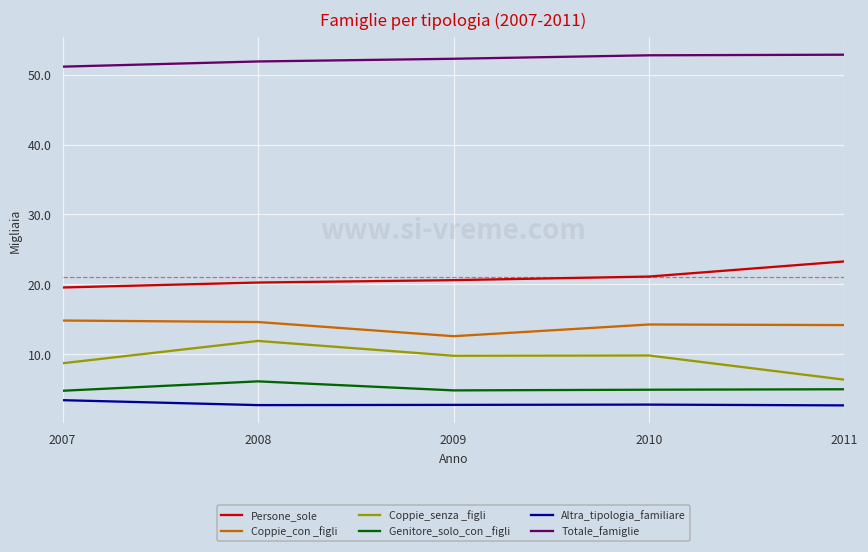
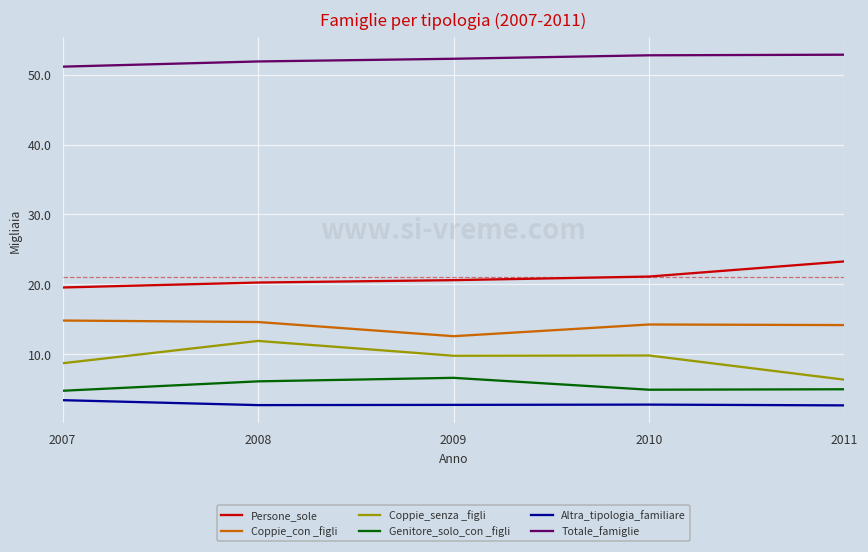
  {
    "Persone_sole": {
      "2007": 20,
      "2008": 20,
      "2009": 21,
      "2010": 21,
      "2011": 23
    },
    "Coppie_con _figli": {
      "2007": 15,
      "2008": 15,
      "2009": 13,
      "2010": 14,
      "2011": 14
    },
    "Coppie_senza _figli": {
      "2007": 9,
      "2008": 12,
      "2009": 10,
      "2010": 10,
      "2011": 6
    },
    "Genitore_solo_con _figli": {
      "2007": 5,
      "2008": 6,
-     "2009": 5,
+     "2009": 7,
      "2010": 5,
      "2011": 5
    },
    "Altra_tipologia_familiare": {
      "2007": 3,
      "2008": 3,
      "2009": 3,
      "2010": 3,
      "2011": 3
    },
    "Totale_famiglie": {
      "2007": 51,
      "2008": 52,
      "2009": 52,
      "2010": 53,
      "2011": 53
    }
  }
